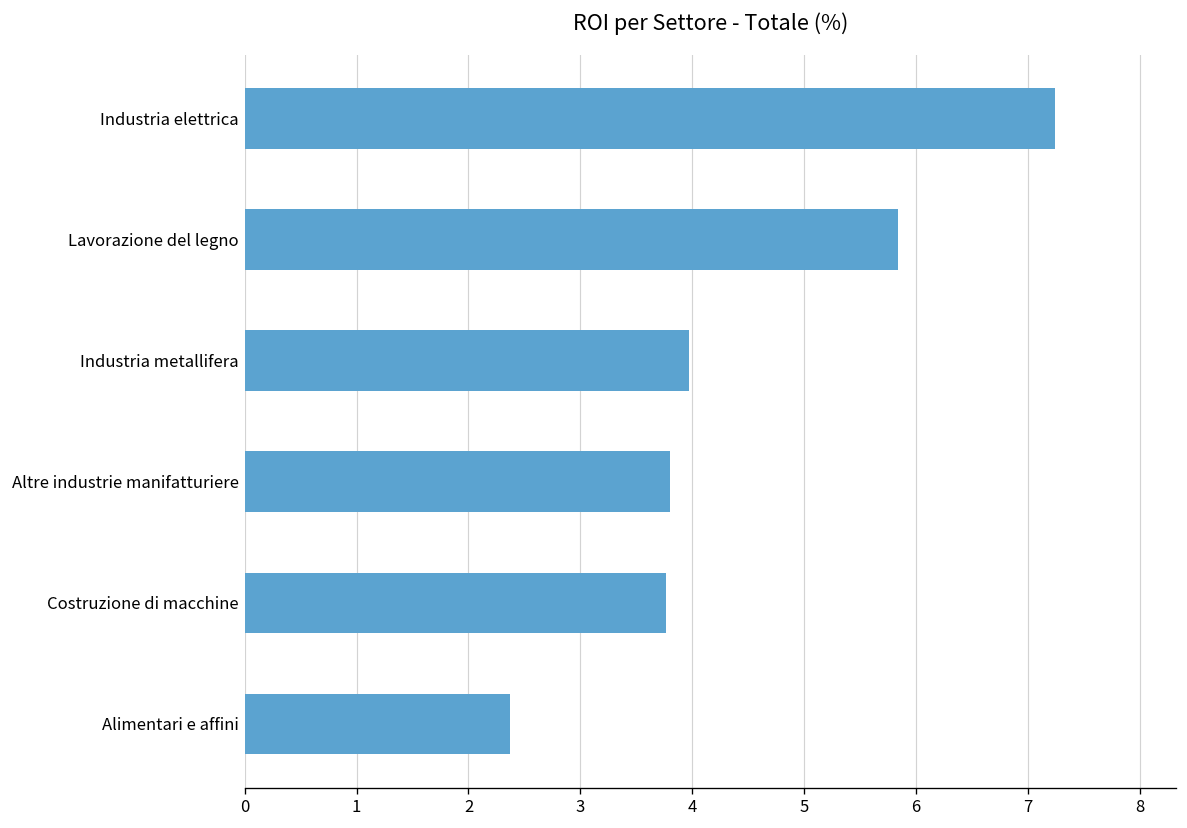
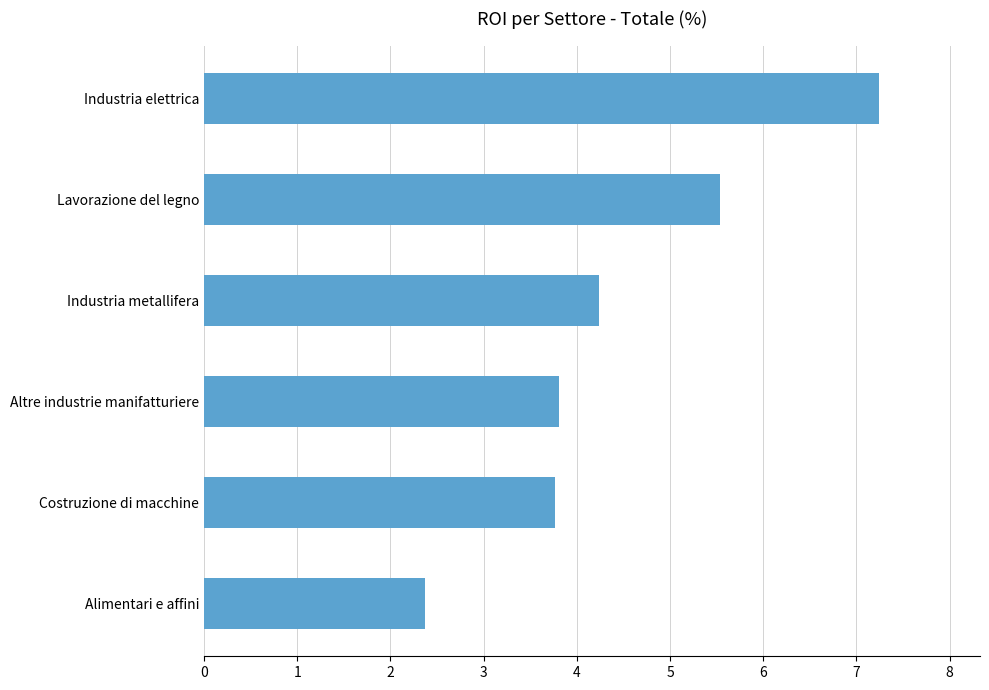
  {
    "Industria elettrica": 7.2,
-   "Lavorazione del legno": 5.8,
-   "Industria metallifera": 4.0,
+   "Lavorazione del legno": 5.5,
+   "Industria metallifera": 4.2,
    "Altre industrie manifatturiere": 3.8,
    "Costruzione di macchine": 3.8,
    "Alimentari e affini": 2.4
  }
